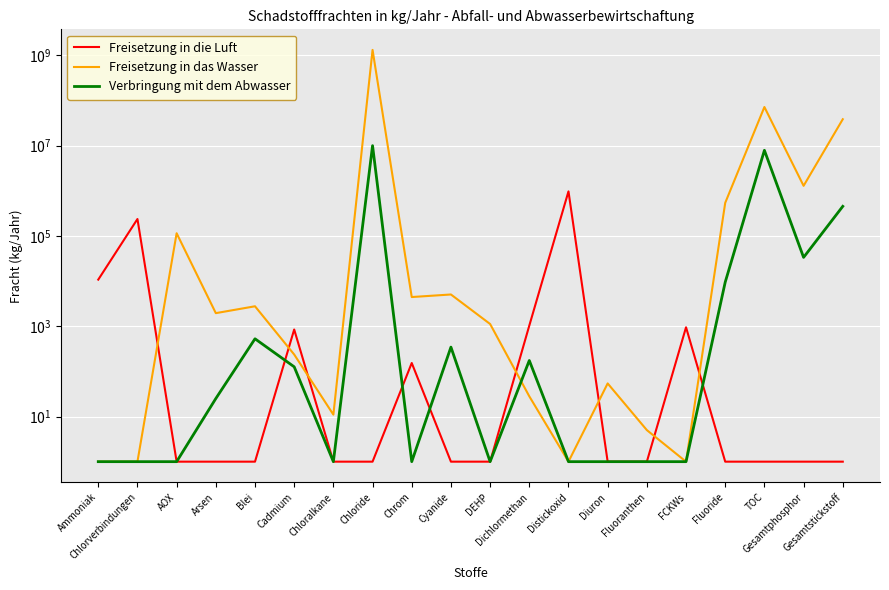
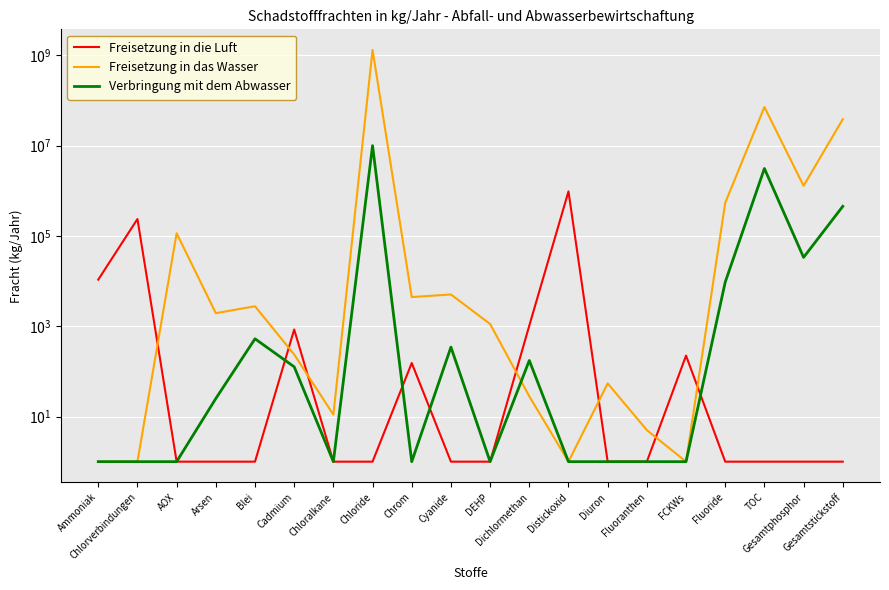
  {
    "Freisetzung in die Luft": {
      "Ammoniak": 11000,
      "Chlorverbindungen": 200000,
      "Arsen": 1,
      "Blei": 1,
      "Cadmium": 800,
      "Chloride": 1,
      "Chrom": 150,
      "Cyanide": 1,
      "Dichlormethan": 1000,
      "Distickoxid": 1000000,
-     "FCKWs": 900,
+     "FCKWs": 200,
      "Fluoride": 1,
      "TOC": 1,
      "Gesamtphosphor": 1,
      "Gesamtstickstoff": 1
    },
    "Freisetzung in das Wasser": {
      "AOX": 110000,
      "Arsen": 1900,
      "Blei": 3000,
      "Cadmium": 200,
      "Chloralkane": 11,
      "Chloride": 1300000000,
      "Chrom": 4000,
      "Cyanide": 5000,
      "DEHP": 1100,
      "Dichlormethan": 30,
      "Diuron": 50,
      "Fluoranthen": 5,
      "Fluoride": 500000,
      "TOC": 70000000,
      "Gesamtphosphor": 1300000,
      "Gesamtstickstoff": 40000000
    },
    "Verbringung mit dem Abwasser": {
      "Arsen": 30,
      "Blei": 500,
      "Cadmium": 130,
      "Chloride": 10000000,
      "Chrom": 1,
      "Cyanide": 300,
      "Dichlormethan": 170,
      "Fluoride": 9000,
-     "TOC": 8000000,
+     "TOC": 3000000,
      "Gesamtphosphor": 30000,
      "Gesamtstickstoff": 500000
    }
  }
